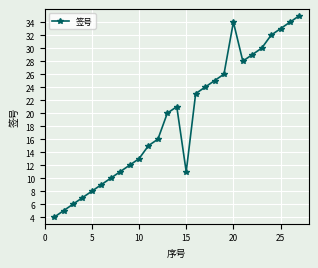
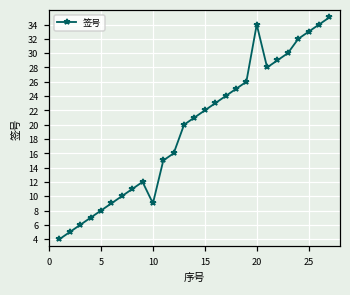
  {
    "5": 8,
-   "10": 13,
-   "15": 11,
+   "10": 9,
+   "15": 22,
    "20": 34,
    "25": 33
  }
